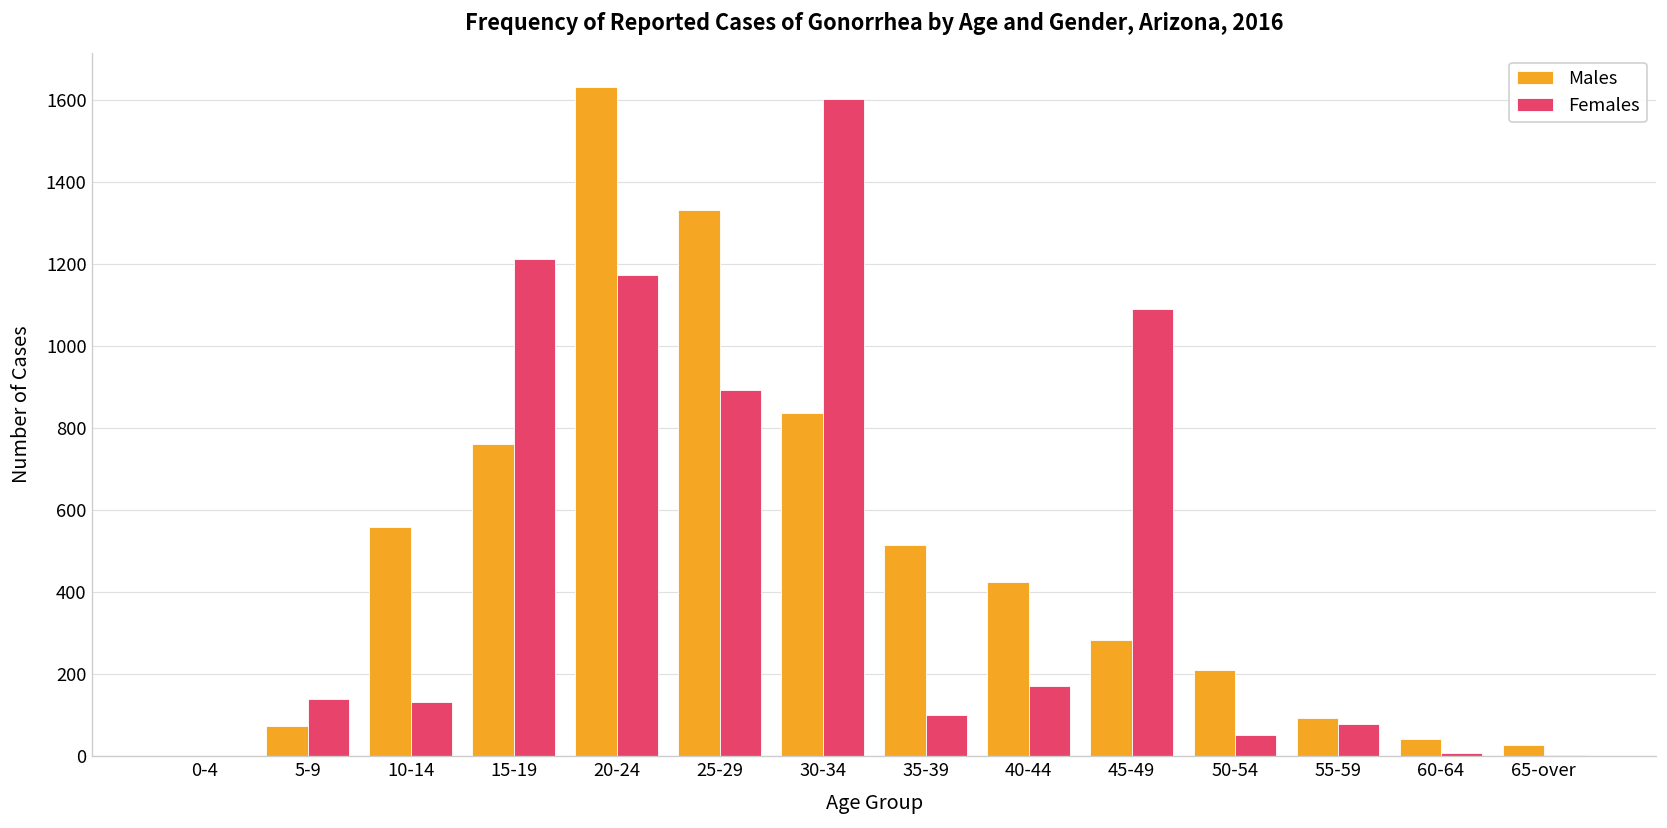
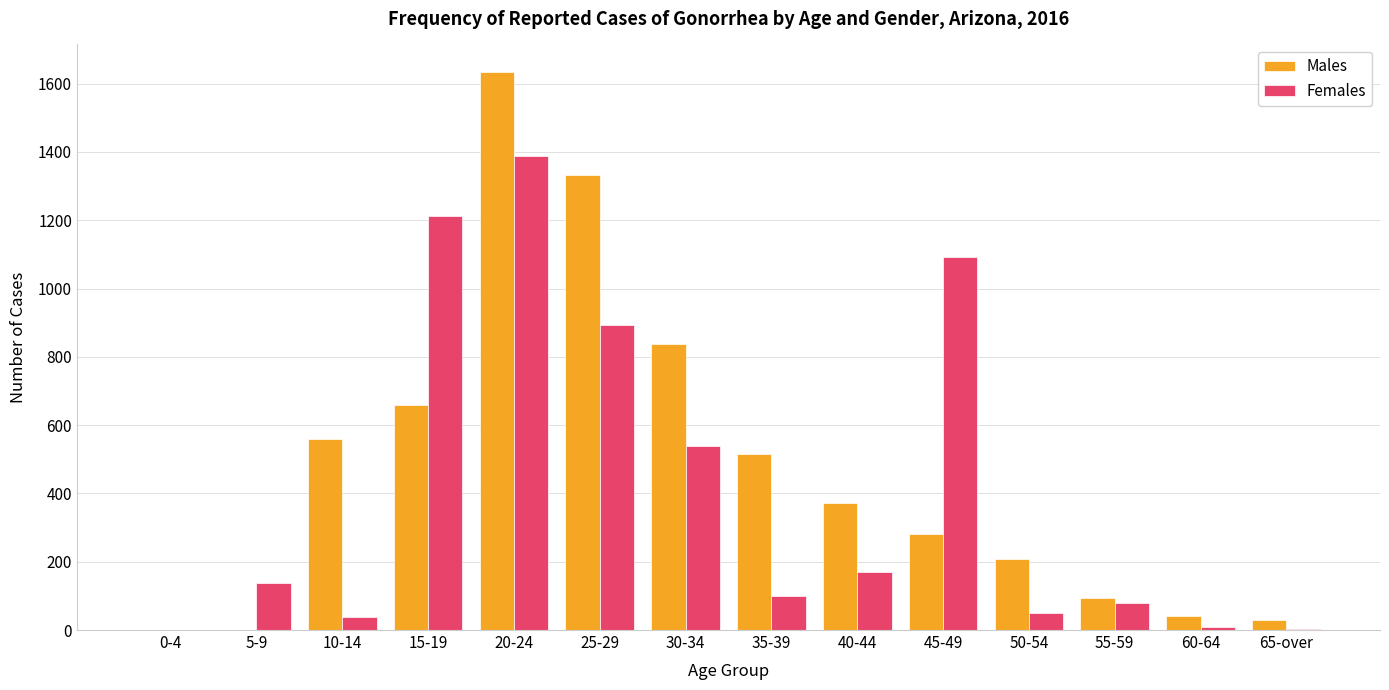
  {
    "Males": {
      "0-4": 0,
-     "5-9": 70,
+     "5-9": 0,
      "10-14": 560,
-     "15-19": 760,
+     "15-19": 660,
      "20-24": 1630,
      "25-29": 1330,
      "30-34": 840,
      "35-39": 510,
-     "40-44": 420,
+     "40-44": 370,
      "45-49": 280,
      "50-54": 210,
      "55-59": 90,
      "60-64": 40,
      "65-over": 30
    },
    "Females": {
      "0-4": 0,
      "5-9": 140,
-     "10-14": 130,
+     "10-14": 40,
      "15-19": 1210,
-     "20-24": 1170,
+     "20-24": 1390,
      "25-29": 890,
-     "30-34": 1600,
+     "30-34": 540,
      "35-39": 100,
      "40-44": 170,
      "45-49": 1090,
      "50-54": 50,
      "55-59": 80,
      "60-64": 10
    }
  }
